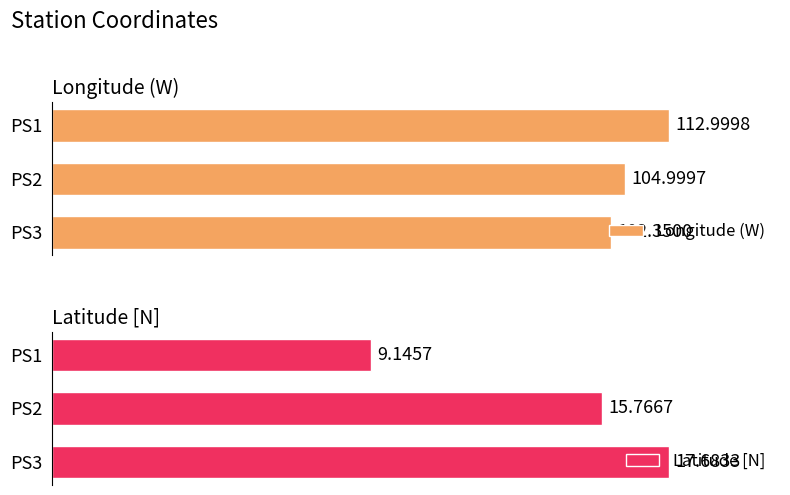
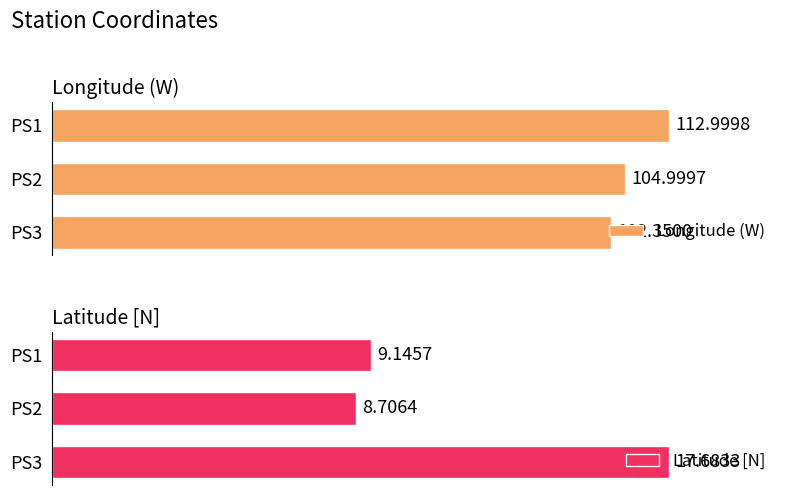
  {
    "Longitude (W)": {
      "PS1": 112.9998,
      "PS2": 104.9997,
      "PS3": 102.3500
    },
    "Latitude [N]": {
      "PS1": 9.1457,
-     "PS2": 15.7667,
+     "PS2": 8.7064,
      "PS3": 17.6833
    }
  }
